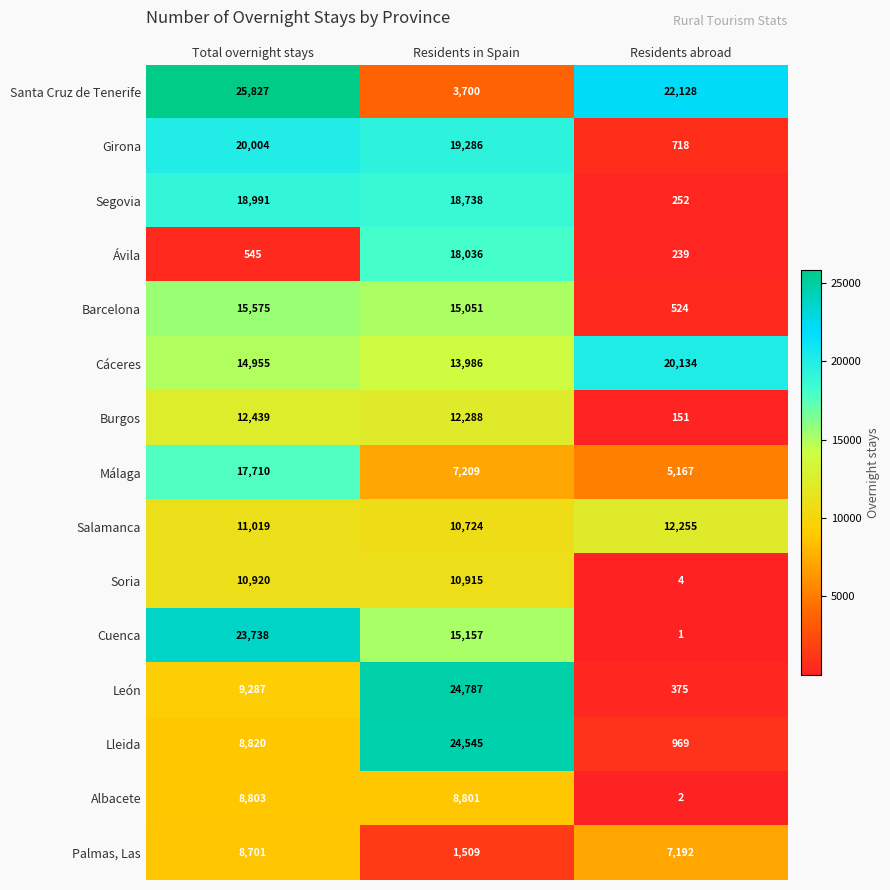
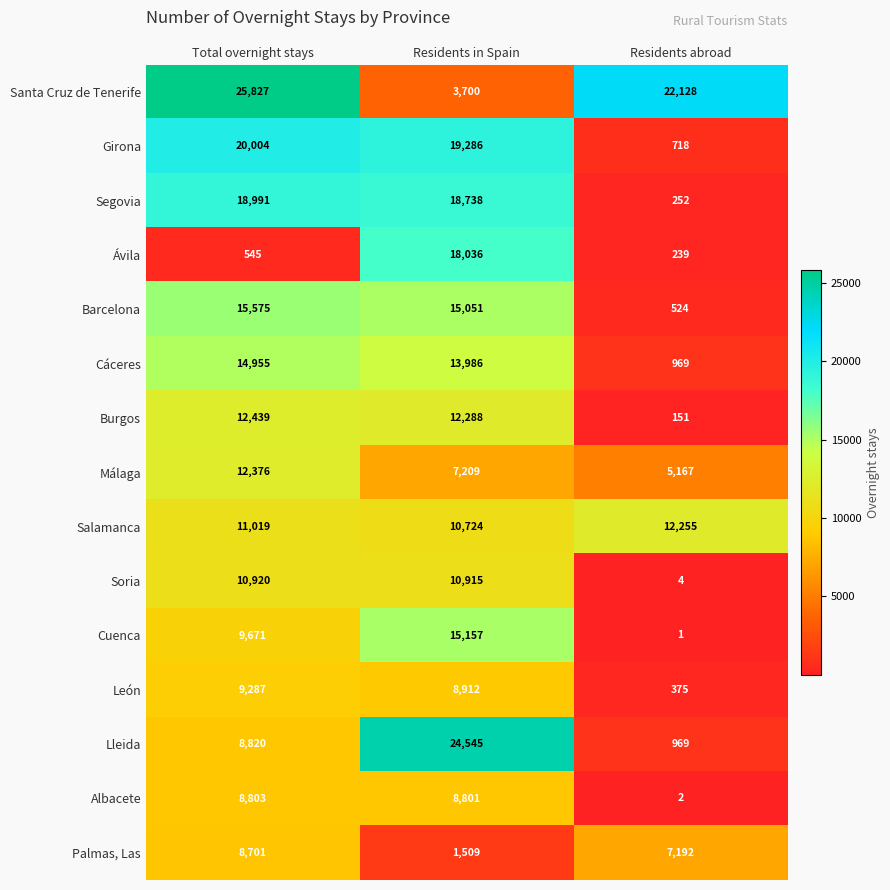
  {
    "Santa Cruz de Tenerife": {
      "Total overnight stays": "25,827",
      "Residents in Spain": "3,700",
      "Residents abroad": "22,128"
    },
    "Girona": {
      "Total overnight stays": "20,004",
      "Residents in Spain": "19,286",
      "Residents abroad": "718"
    },
    "Segovia": {
      "Total overnight stays": "18,991",
      "Residents in Spain": "18,738",
      "Residents abroad": "252"
    },
    "Ávila": {
      "Total overnight stays": "545",
      "Residents in Spain": "18,036",
      "Residents abroad": "239"
    },
    "Barcelona": {
      "Total overnight stays": "15,575",
      "Residents in Spain": "15,051",
      "Residents abroad": "524"
    },
    "Cáceres": {
      "Total overnight stays": "14,955",
      "Residents in Spain": "13,986",
-     "Residents abroad": "20,134"
+     "Residents abroad": "969"
    },
    "Burgos": {
      "Total overnight stays": "12,439",
      "Residents in Spain": "12,288",
      "Residents abroad": "151"
    },
    "Málaga": {
-     "Total overnight stays": "17,710",
+     "Total overnight stays": "12,376",
      "Residents in Spain": "7,209",
      "Residents abroad": "5,167"
    },
    "Salamanca": {
      "Total overnight stays": "11,019",
      "Residents in Spain": "10,724",
      "Residents abroad": "12,255"
    },
    "Soria": {
      "Total overnight stays": "10,920",
      "Residents in Spain": "10,915",
      "Residents abroad": "4"
    },
    "Cuenca": {
-     "Total overnight stays": "23,738",
+     "Total overnight stays": "9,671",
      "Residents in Spain": "15,157",
      "Residents abroad": "1"
    },
    "León": {
      "Total overnight stays": "9,287",
-     "Residents in Spain": "24,787",
+     "Residents in Spain": "8,912",
      "Residents abroad": "375"
    },
    "Lleida": {
      "Total overnight stays": "8,820",
      "Residents in Spain": "24,545",
      "Residents abroad": "969"
    },
    "Albacete": {
      "Total overnight stays": "8,803",
      "Residents in Spain": "8,801",
      "Residents abroad": "2"
    },
    "Palmas, Las": {
      "Total overnight stays": "8,701",
      "Residents in Spain": "1,509",
      "Residents abroad": "7,192"
    }
  }
